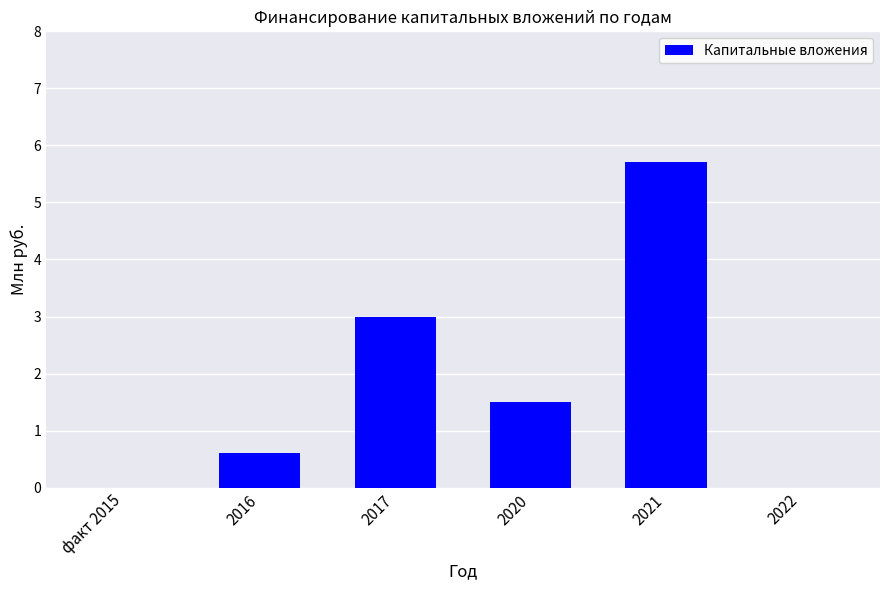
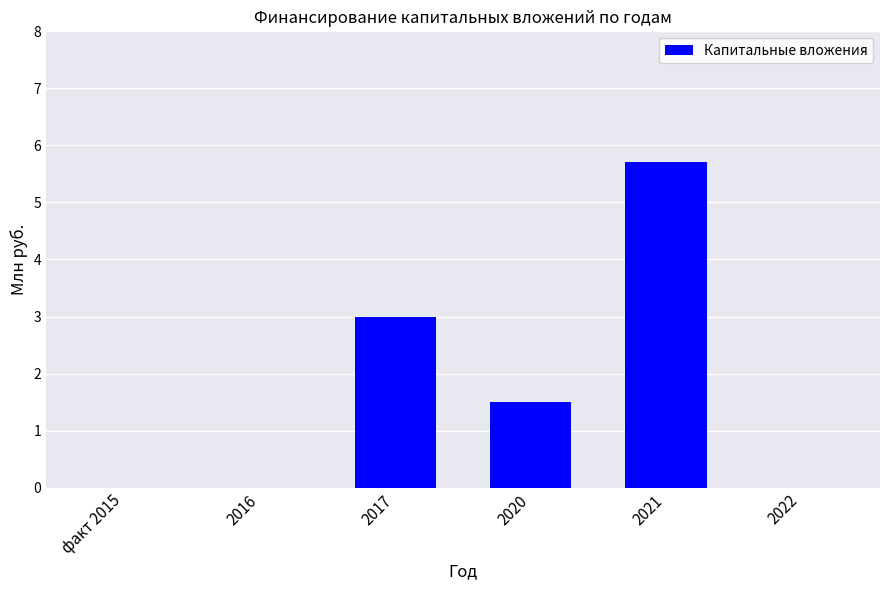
  {
    "факт 2015": 0.0,
-   "2016": 0.6,
+   "2016": 0.0,
    "2017": 3.0,
    "2020": 1.5,
    "2021": 5.7,
    "2022": 0.0
  }
